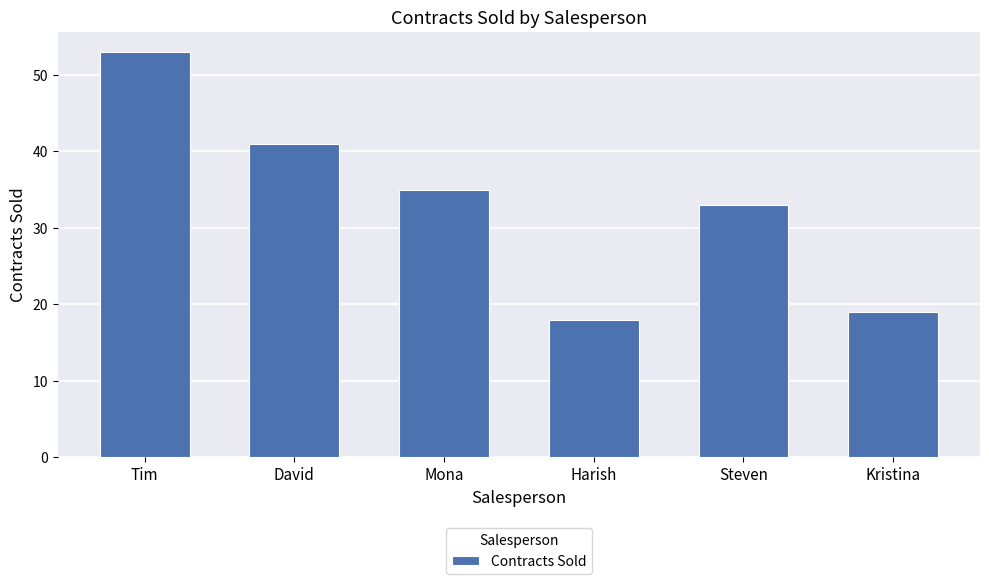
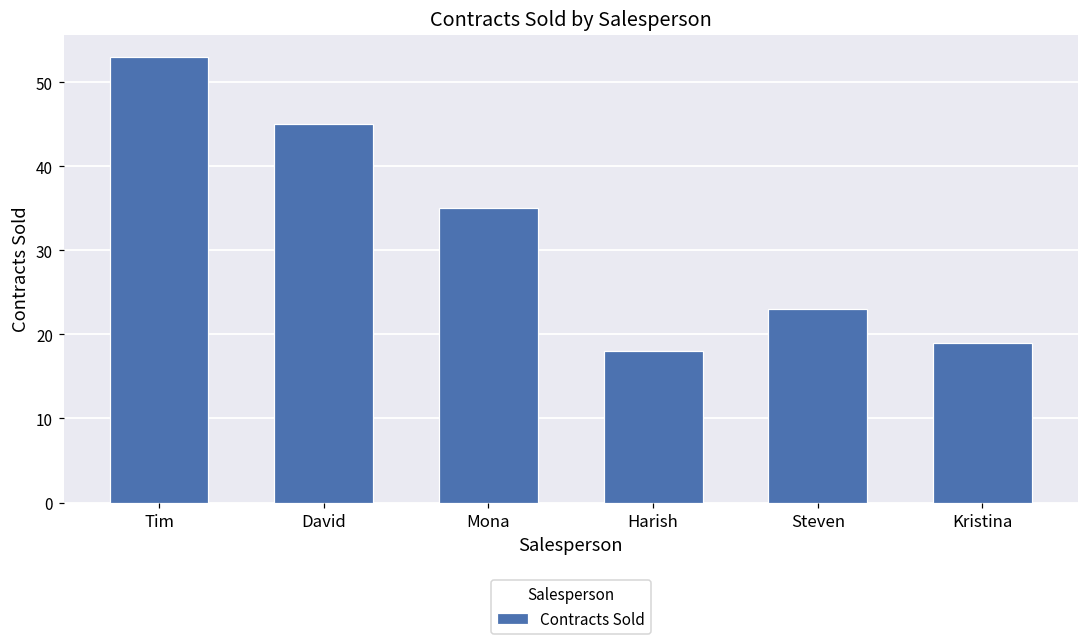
  {
    "Tim": 53,
-   "David": 41,
+   "David": 45,
    "Mona": 35,
    "Harish": 18,
-   "Steven": 33,
+   "Steven": 23,
    "Kristina": 19
  }
